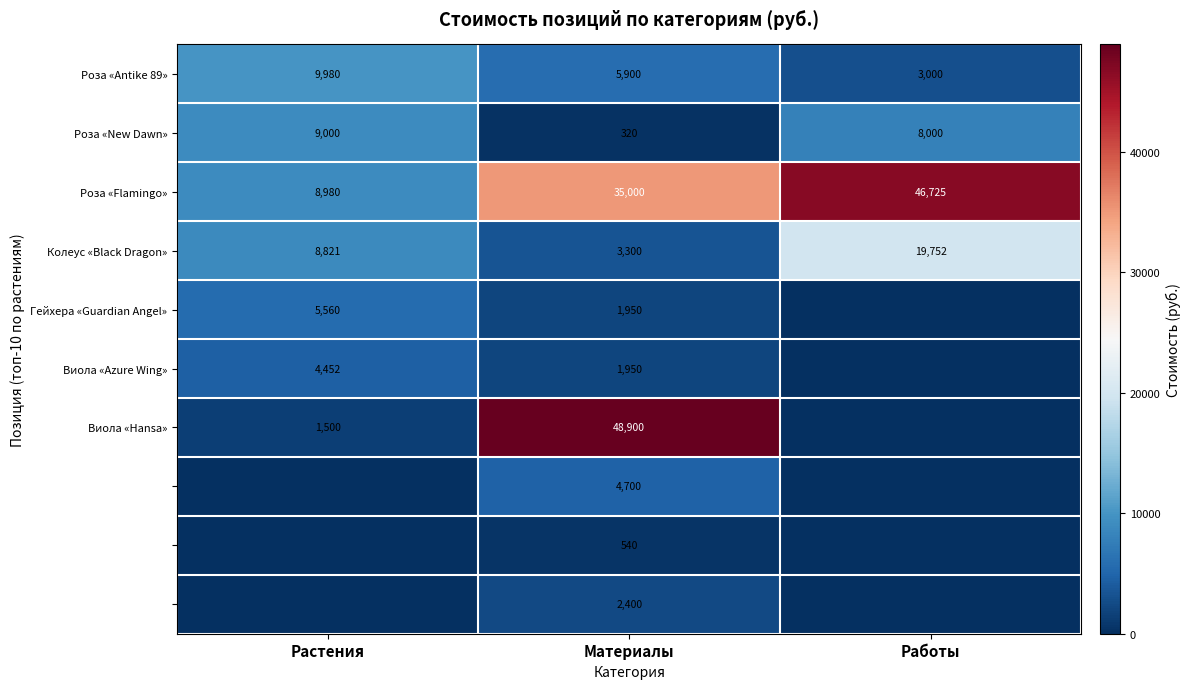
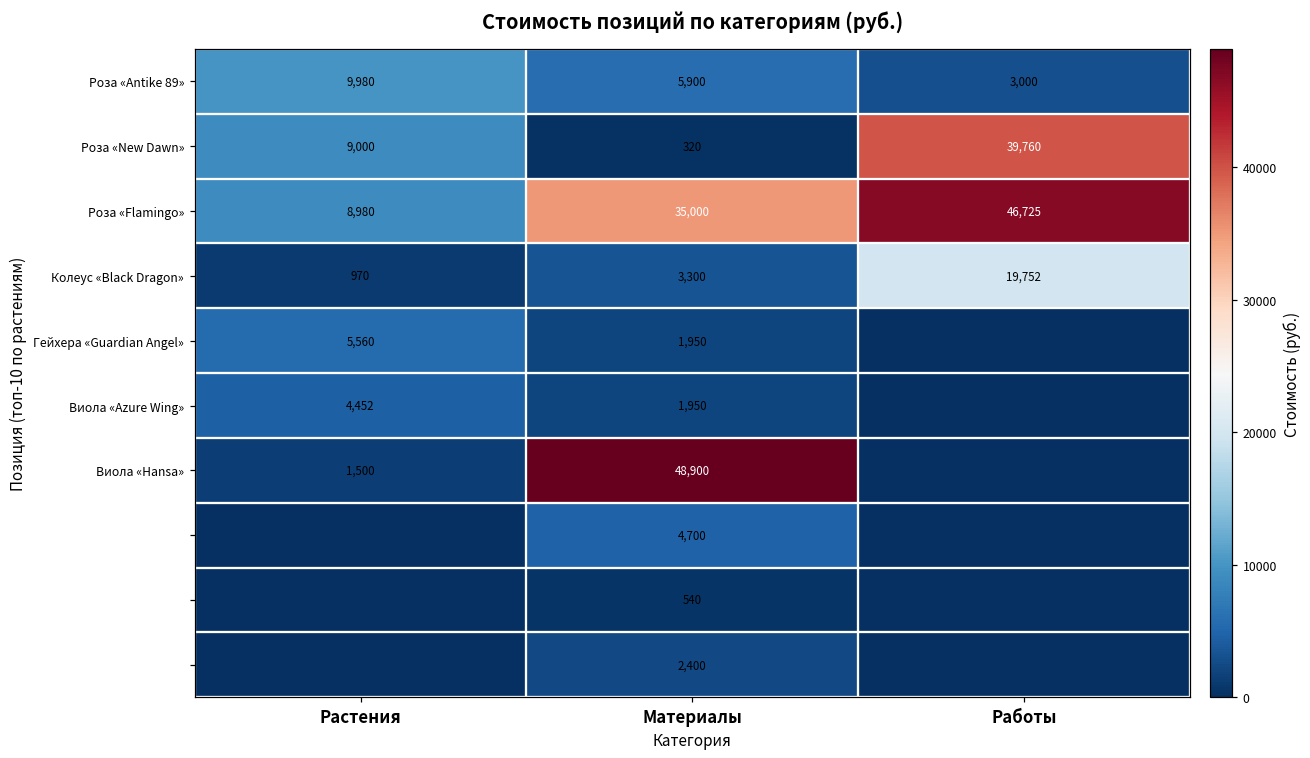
  {
    "Роза «Antike 89»": {
      "Растения": "9,980",
      "Материалы": "5,900",
      "Работы": "3,000"
    },
    "Роза «New Dawn»": {
      "Растения": "9,000",
      "Материалы": "320",
-     "Работы": "8,000"
+     "Работы": "39,760"
    },
    "Роза «Flamingo»": {
      "Растения": "8,980",
      "Материалы": "35,000",
      "Работы": "46,725"
    },
    "Колеус «Black Dragon»": {
-     "Растения": "8,821",
+     "Растения": "970",
      "Материалы": "3,300",
      "Работы": "19,752"
    },
    "Гейхера «Guardian Angel»": {
      "Растения": "5,560",
      "Материалы": "1,950"
    },
    "Виола «Azure Wing»": {
      "Растения": "4,452",
      "Материалы": "1,950"
    },
    "Виола «Hansa»": {
      "Растения": "1,500",
      "Материалы": "48,900"
    }
  }
